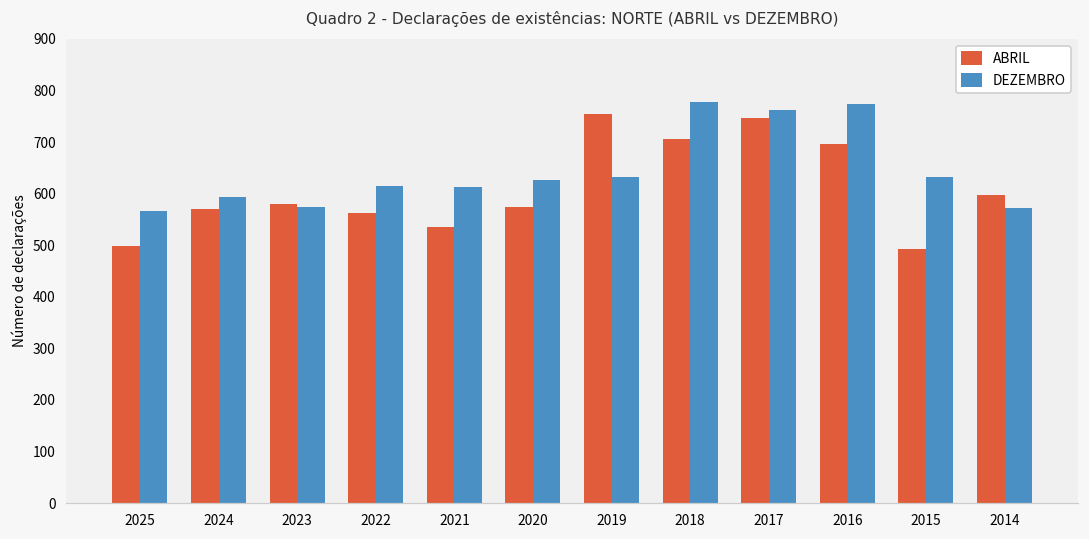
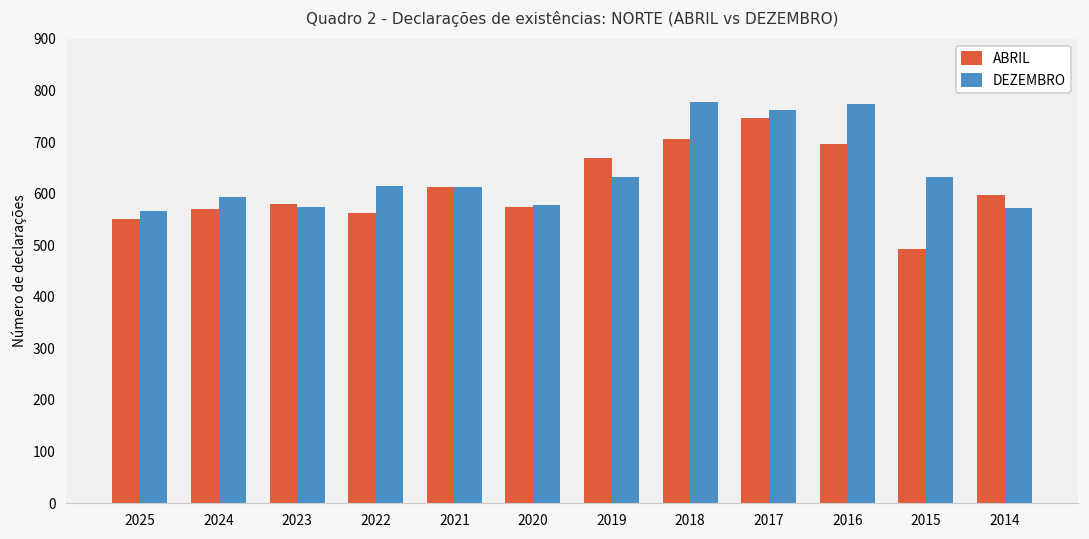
  {
    "ABRIL": {
-     "2025": 500,
+     "2025": 550,
      "2024": 570,
      "2023": 580,
      "2022": 560,
-     "2021": 540,
+     "2021": 610,
      "2020": 580,
-     "2019": 750,
+     "2019": 670,
      "2018": 710,
      "2017": 750,
      "2016": 700,
      "2015": 490,
      "2014": 600
    },
    "DEZEMBRO": {
      "2025": 570,
      "2024": 590,
      "2023": 580,
      "2022": 610,
      "2021": 610,
-     "2020": 630,
+     "2020": 580,
      "2019": 630,
      "2018": 780,
      "2017": 760,
      "2016": 770,
      "2015": 630,
      "2014": 570
    }
  }
